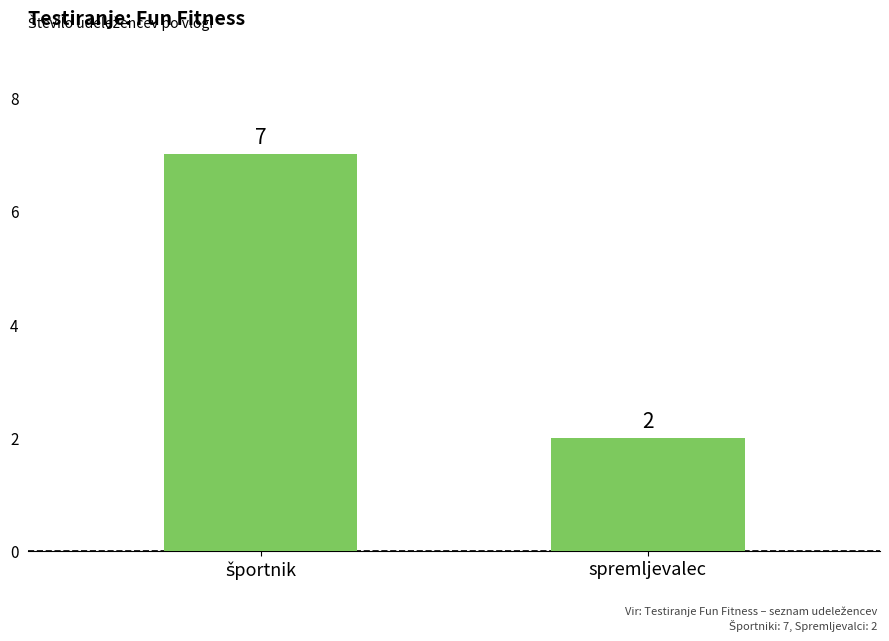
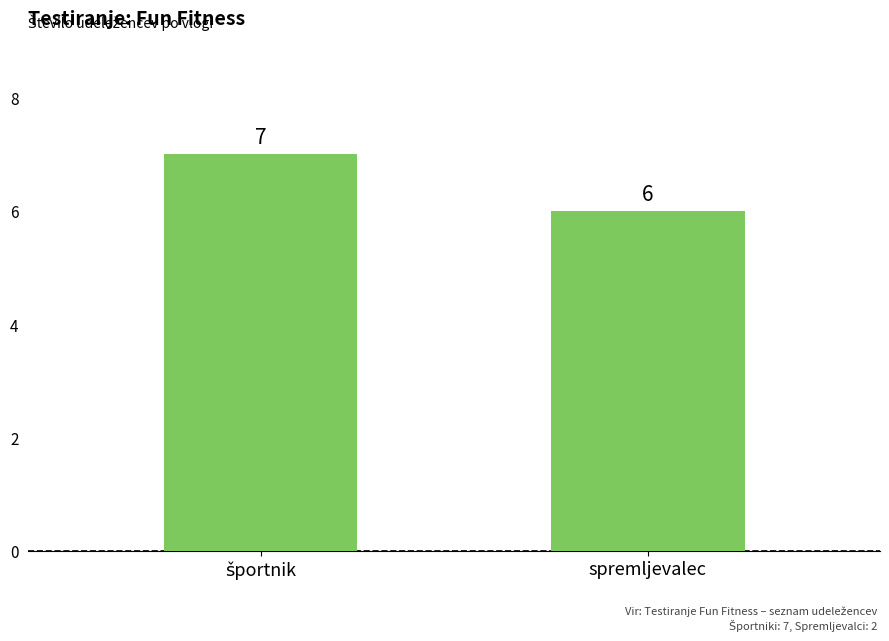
  {
    "športnik": 7,
-   "spremljevalec": 2
+   "spremljevalec": 6
  }
